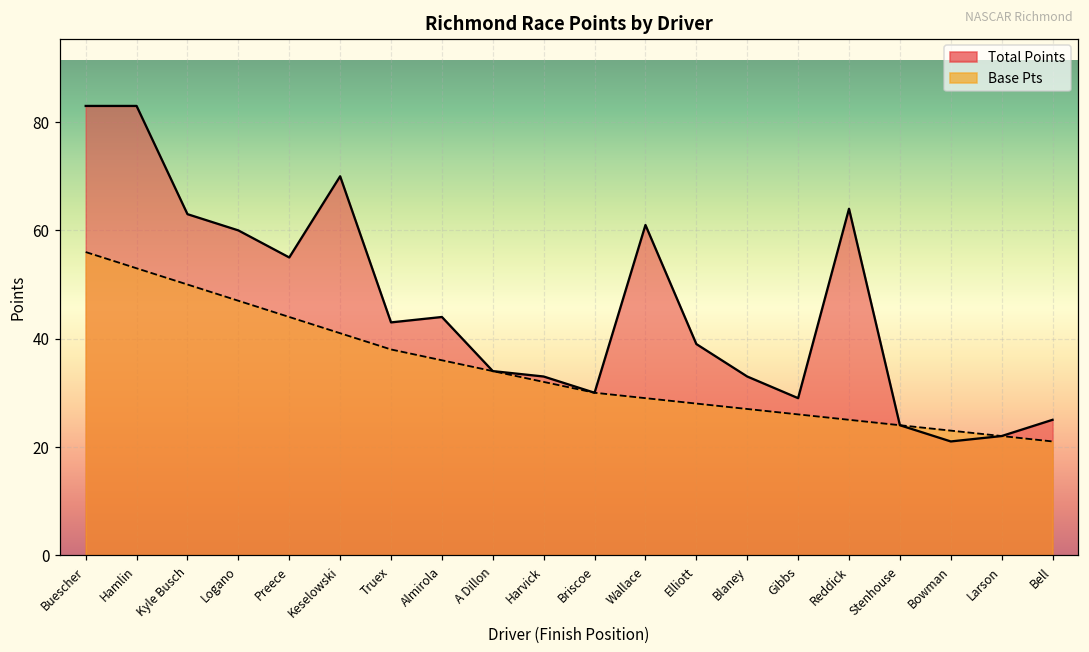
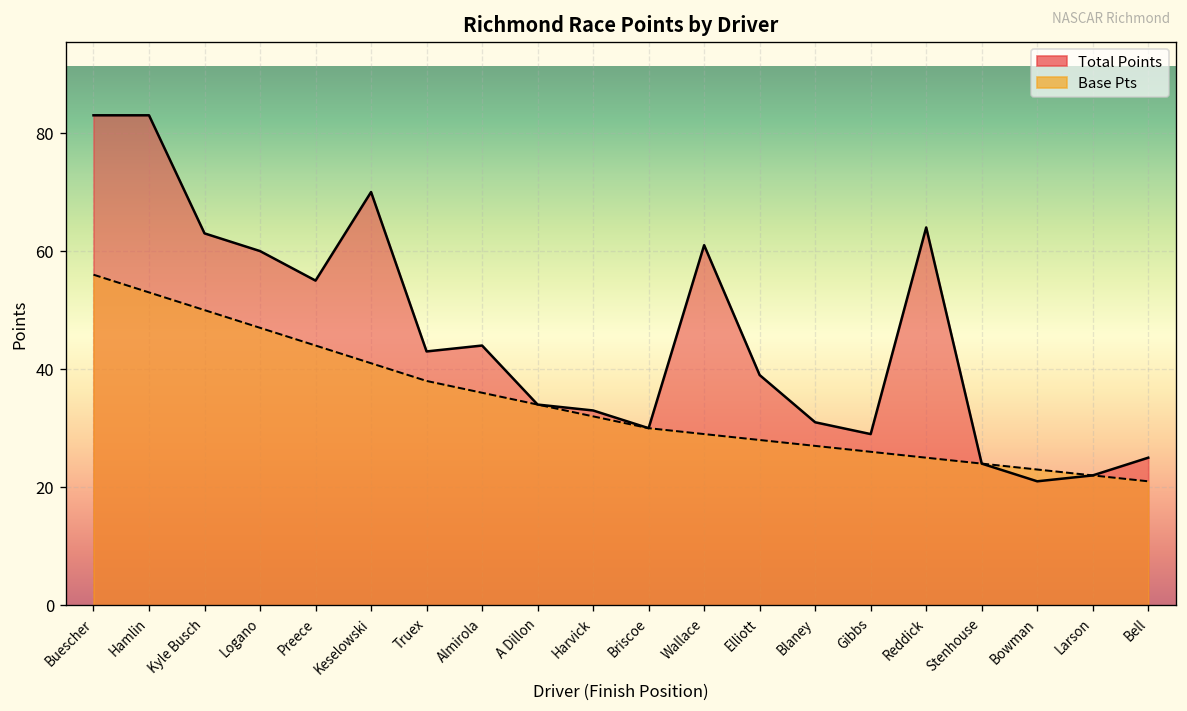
  {
    "Total Points": {
      "Buescher": 83,
      "Hamlin": 83,
      "Kyle Busch": 63,
      "Logano": 60,
      "Preece": 55,
      "Keselowski": 70,
      "Truex": 43,
      "Almirola": 44,
      "Harvick": 33,
      "Wallace": 61,
      "Elliott": 39,
-     "Blaney": 33,
+     "Blaney": 31,
      "Gibbs": 29,
      "Reddick": 64,
      "Bowman": 21,
      "Bell": 25
    },
    "Base Pts": {
      "Buescher": 56,
      "Hamlin": 53,
      "Kyle Busch": 50,
      "Logano": 47,
      "Preece": 44,
      "Keselowski": 41,
      "Truex": 38,
      "Almirola": 36,
      "Harvick": 32,
      "Wallace": 29,
      "Elliott": 28,
      "Blaney": 27,
      "Gibbs": 26,
      "Reddick": 25,
      "Bowman": 23,
      "Bell": 21
    }
  }
